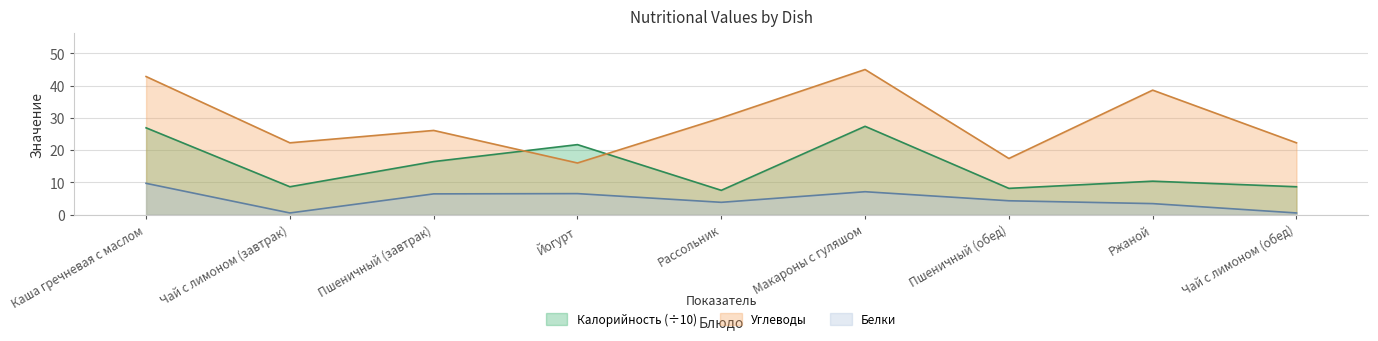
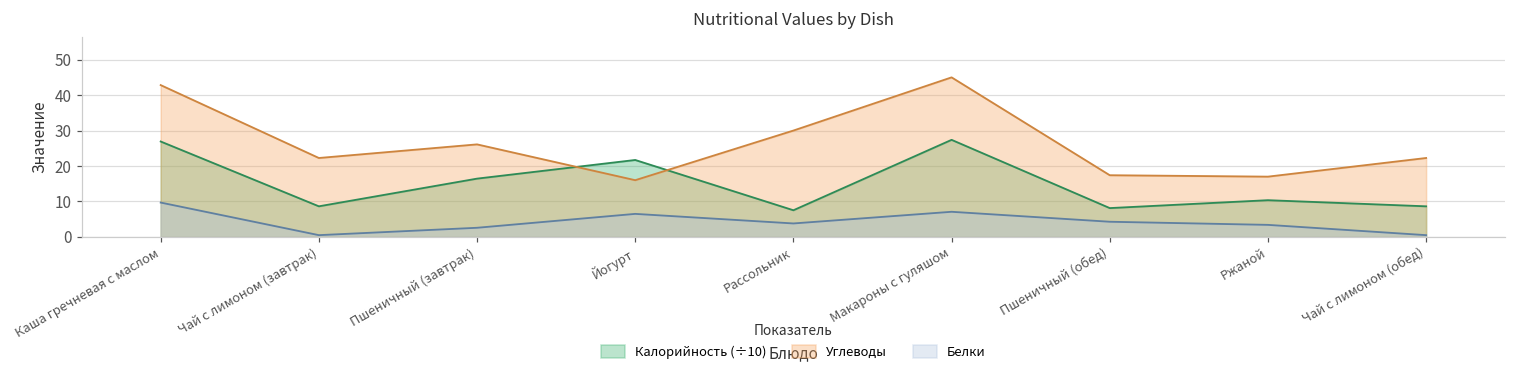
  {
    "Калорийность (÷10)": {
      "Каша гречневая с маслом": 27,
      "Чай с лимоном (завтрак)": 9,
      "Пшеничный (завтрак)": 16,
      "Йогурт": 22,
      "Рассольник": 8,
      "Макароны с гуляшом": 27,
      "Пшеничный (обед)": 8,
      "Ржаной": 10,
      "Чай с лимоном (обед)": 9
    },
    "Углеводы": {
      "Каша гречневая с маслом": 43,
      "Чай с лимоном (завтрак)": 22,
      "Пшеничный (завтрак)": 26,
      "Йогурт": 16,
      "Рассольник": 30,
      "Макароны с гуляшом": 45,
      "Пшеничный (обед)": 17,
-     "Ржаной": 39,
+     "Ржаной": 17,
      "Чай с лимоном (обед)": 22
    },
    "Белки": {
      "Каша гречневая с маслом": 10,
      "Чай с лимоном (завтрак)": 1,
-     "Пшеничный (завтрак)": 6,
+     "Пшеничный (завтрак)": 3,
      "Йогурт": 7,
      "Рассольник": 4,
      "Макароны с гуляшом": 7,
      "Пшеничный (обед)": 4,
      "Ржаной": 3,
      "Чай с лимоном (обед)": 1
    }
  }
